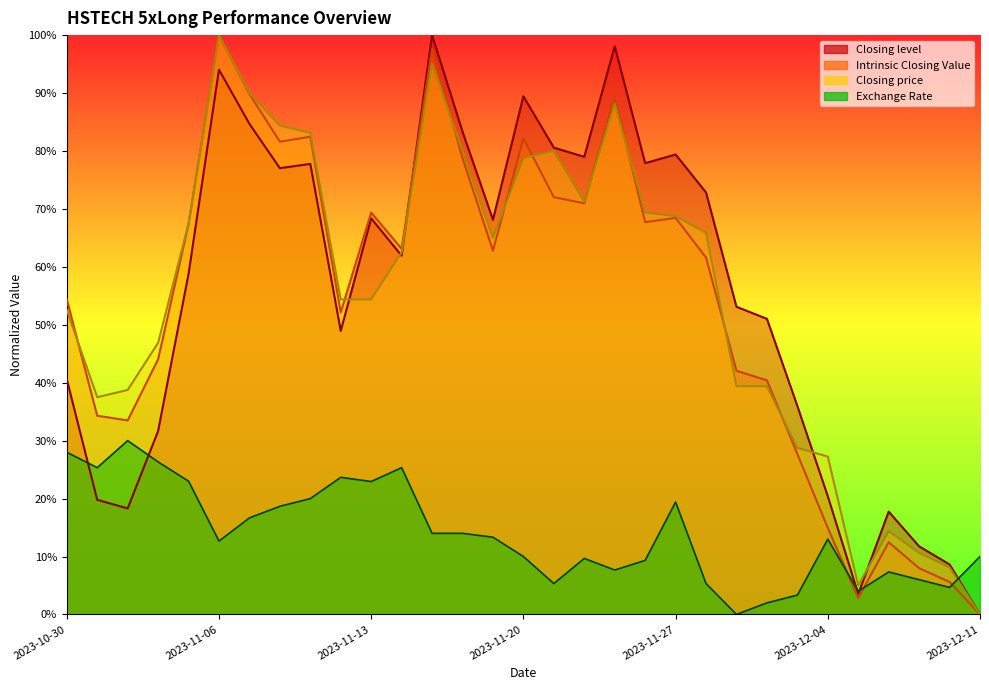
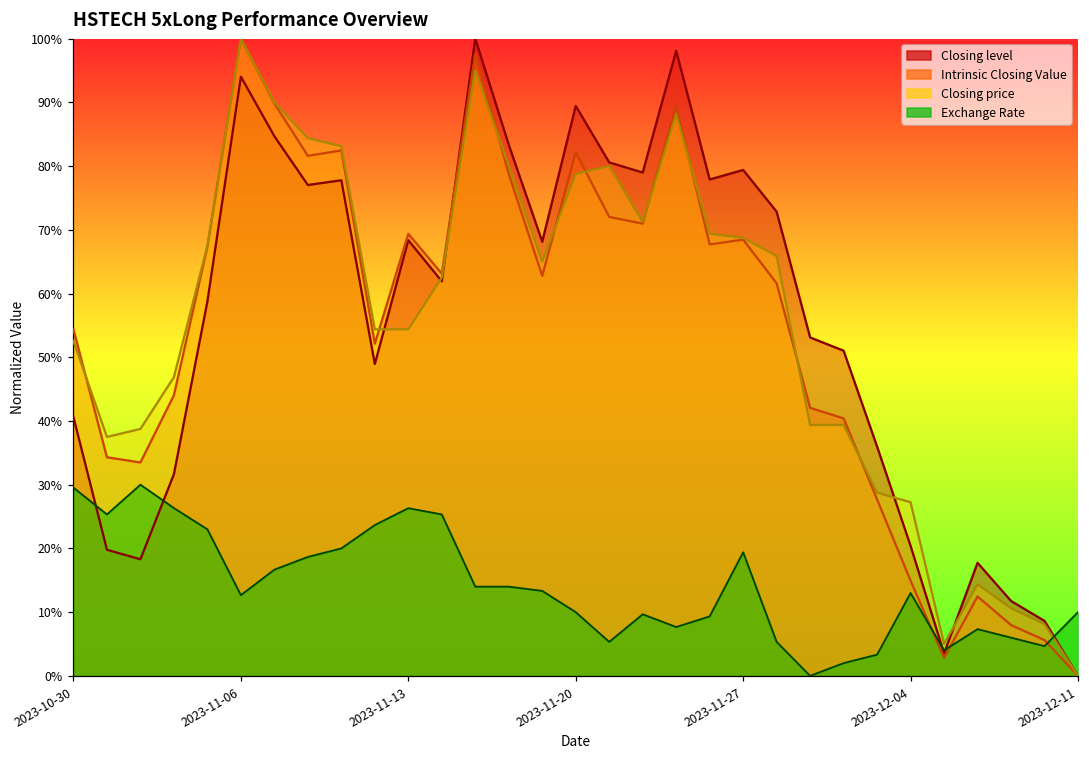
  {
    "Exchange Rate": {
-     "2023-10-30": "28%",
+     "2023-10-30": "30%",
      "2023-11-06": "13%",
-     "2023-11-13": "23%",
+     "2023-11-13": "26%",
      "2023-11-20": "10%",
      "2023-11-27": "19%",
      "2023-12-04": "13%",
      "2023-12-11": "10%"
    }
  }
